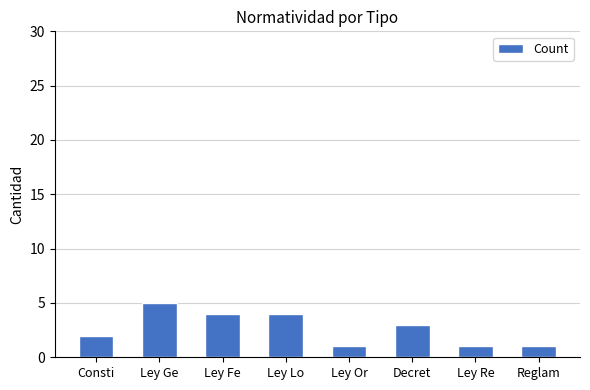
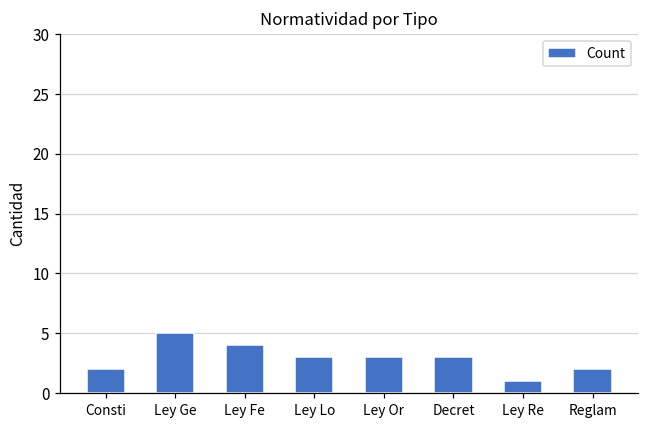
  {
    "Consti": 2,
    "Ley Ge": 5,
    "Ley Fe": 4,
-   "Ley Lo": 4,
-   "Ley Or": 1,
+   "Ley Lo": 3,
+   "Ley Or": 3,
    "Decret": 3,
    "Ley Re": 1,
-   "Reglam": 1
+   "Reglam": 2
  }
